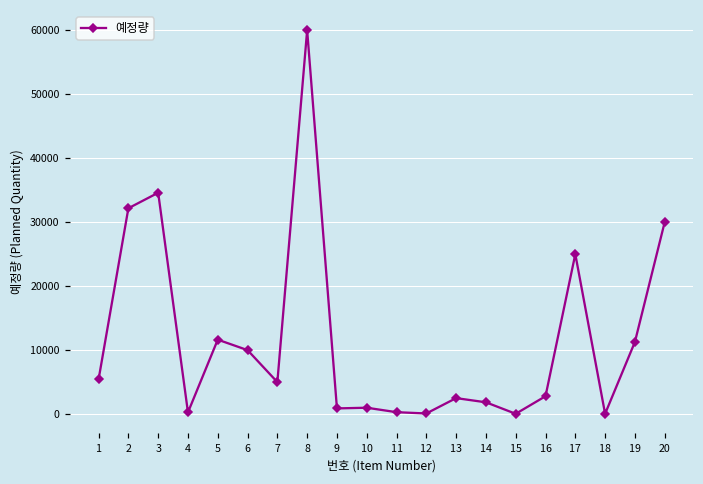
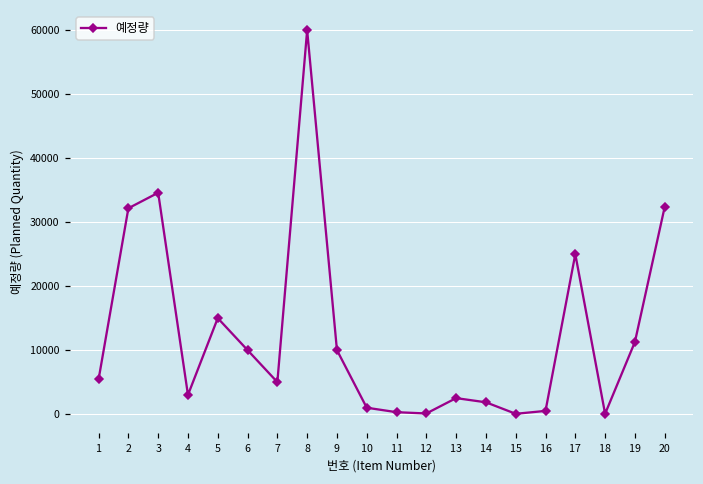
  {
    "1": 5000,
    "2": 32000,
    "3": 35000,
-   "4": 0,
-   "5": 12000,
+   "4": 3000,
+   "5": 15000,
    "6": 10000,
    "7": 5000,
    "8": 60000,
-   "9": 1000,
+   "9": 10000,
    "10": 1000,
    "11": 0,
    "12": 0,
    "13": 3000,
    "14": 2000,
    "15": 0,
-   "16": 3000,
+   "16": 1000,
    "17": 25000,
    "18": 0,
    "19": 11000,
-   "20": 30000
+   "20": 32000
  }
